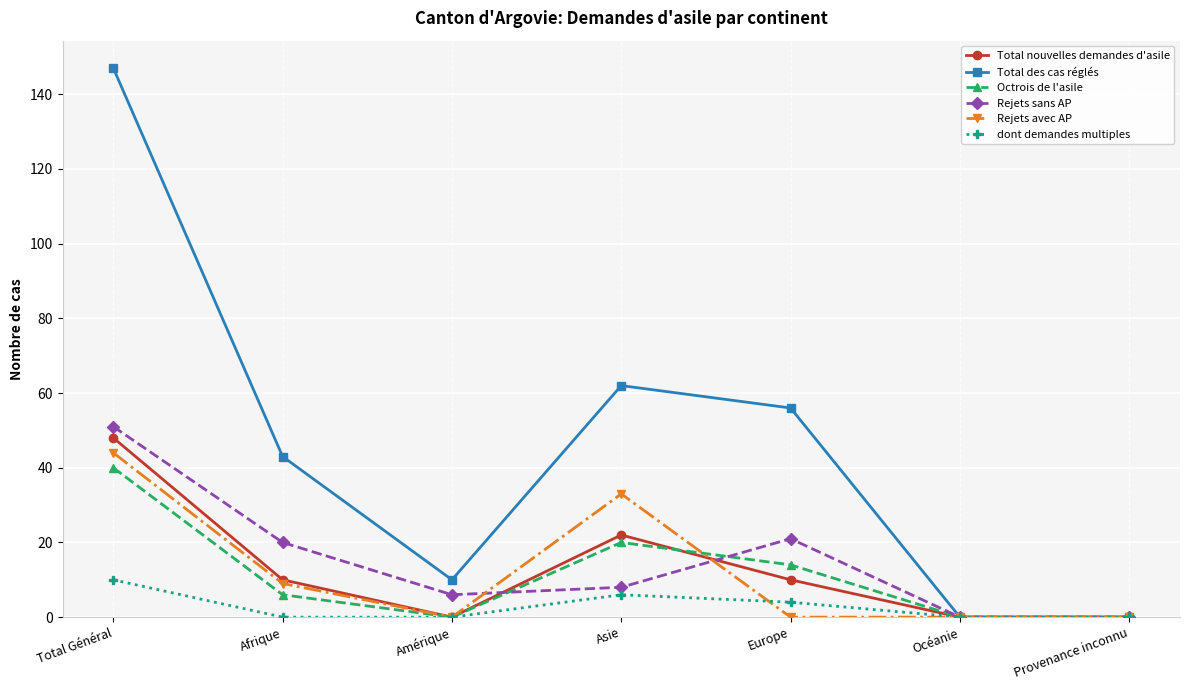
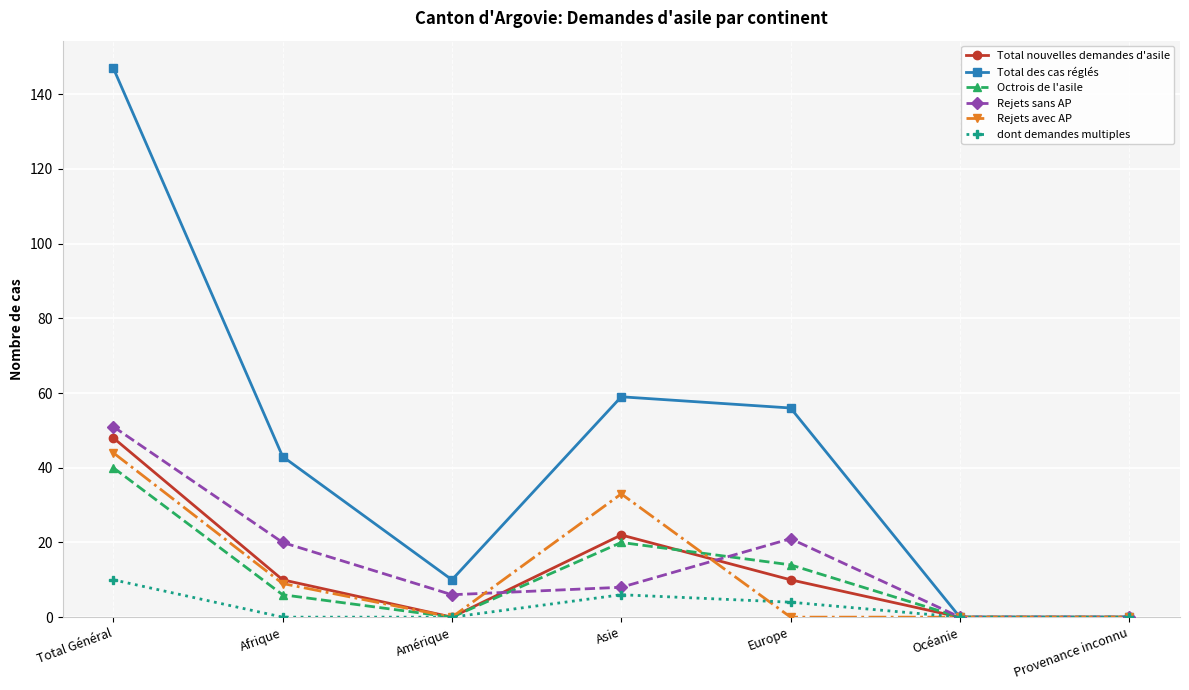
  {
    "Total nouvelles demandes d'asile": {
      "Total Général": 48,
      "Afrique": 10,
      "Asie": 22,
      "Europe": 10
    },
    "Total des cas réglés": {
      "Total Général": 147,
      "Afrique": 43,
      "Amérique": 10,
-     "Asie": 62,
+     "Asie": 59,
      "Europe": 56
    },
    "Rejets sans AP": {
      "Total Général": 51,
      "Afrique": 20,
      "Amérique": 6,
      "Asie": 8,
      "Europe": 21
    },
    "Rejets avec AP": {
      "Total Général": 44,
      "Afrique": 9,
      "Asie": 33,
      "Europe": 0
    }
  }
